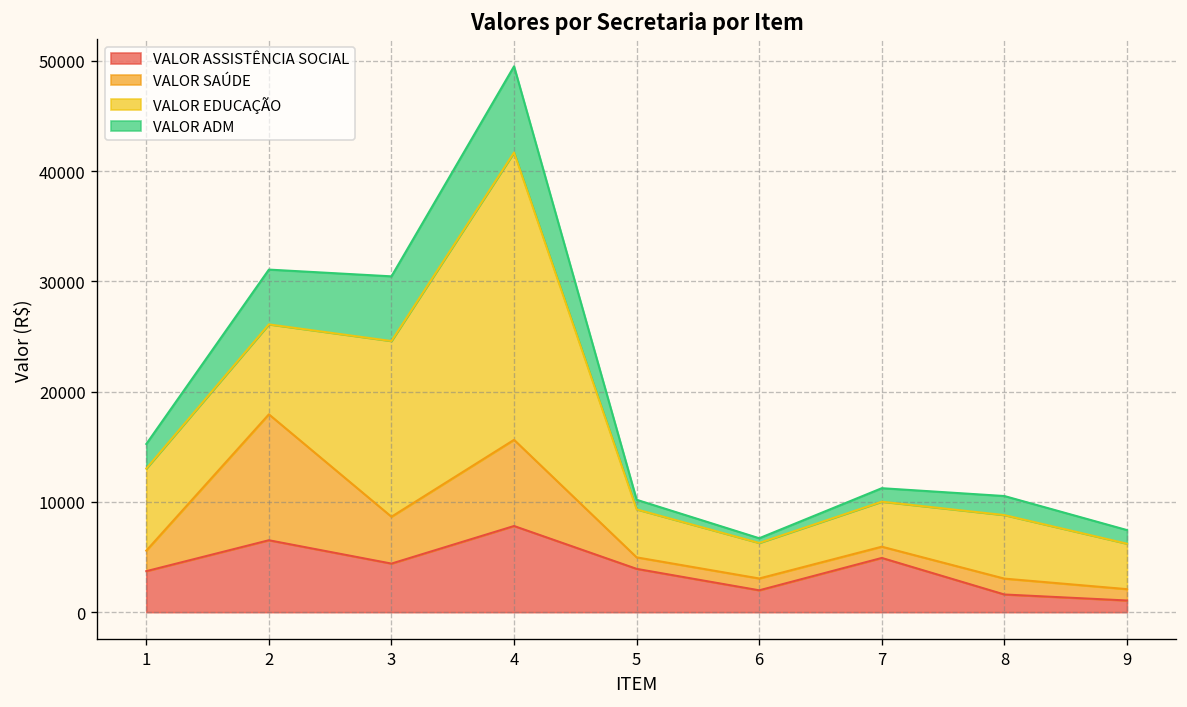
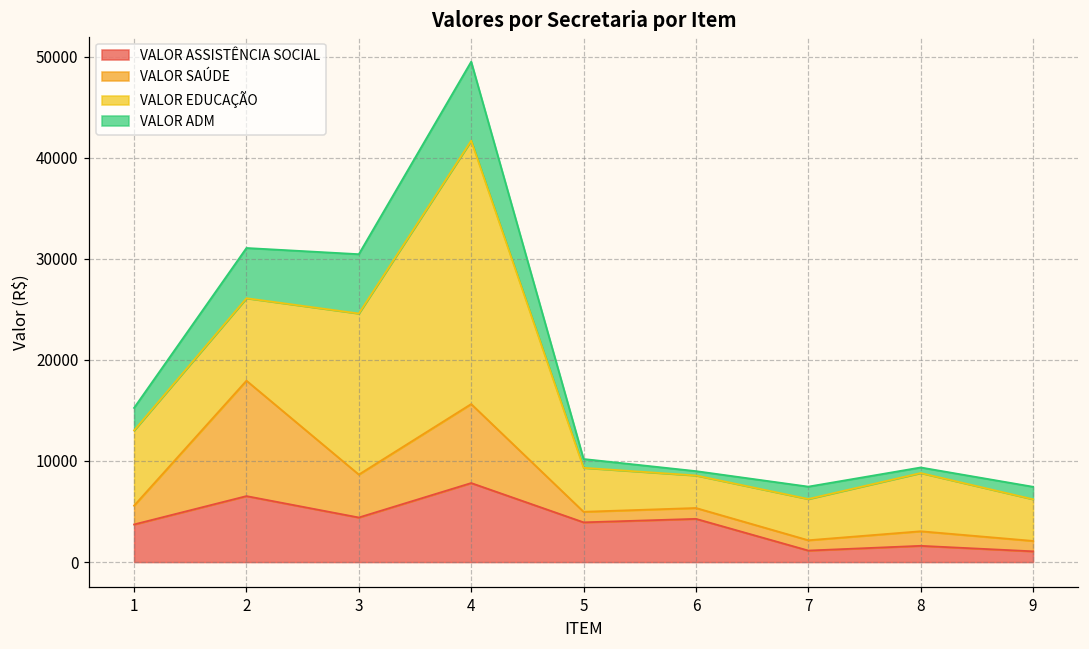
  {
    "VALOR ASSISTÊNCIA SOCIAL": {
      "1": 4000,
      "2": 7000,
      "3": 4000,
      "4": 8000,
      "5": 4000,
-     "6": 2000,
-     "7": 5000,
+     "6": 4000,
+     "7": 1000,
      "8": 2000,
      "9": 1000
    },
    "VALOR ADM": {
      "1": 2000,
      "2": 5000,
      "3": 6000,
      "4": 8000,
      "5": 1000,
      "6": 0,
      "7": 1000,
-     "8": 2000,
+     "8": 1000,
      "9": 1000
    }
  }
